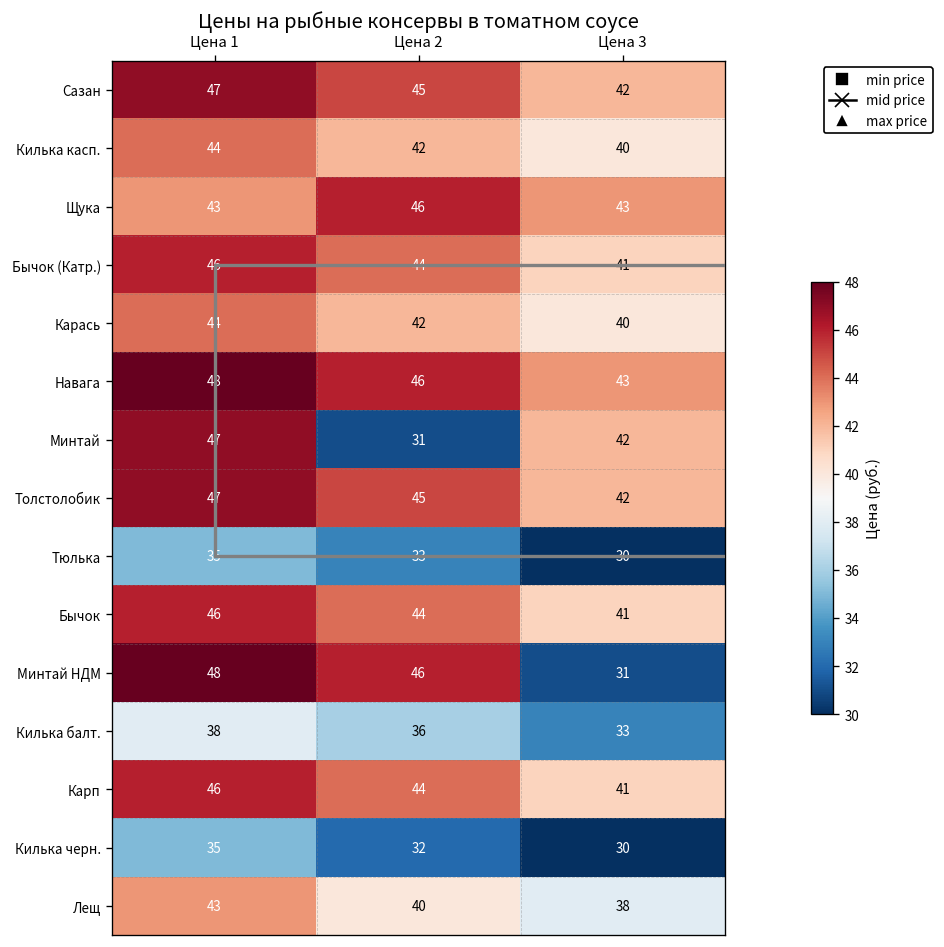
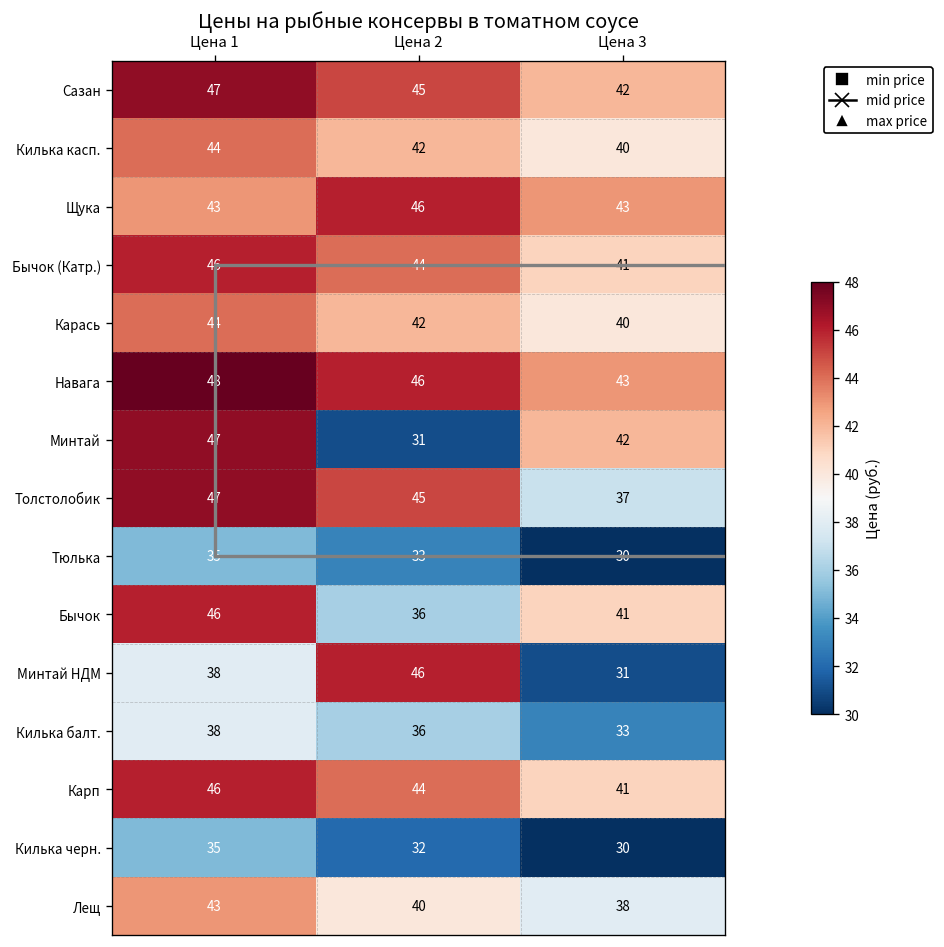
  {
    "Сазан": {
      "Цена 1": 47,
      "Цена 2": 45,
      "Цена 3": 42
    },
    "Килька касп.": {
      "Цена 1": 44,
      "Цена 2": 42,
      "Цена 3": 40
    },
    "Щука": {
      "Цена 1": 43,
      "Цена 2": 46,
      "Цена 3": 43
    },
    "Бычок (Катр.)": {
      "Цена 1": 46,
      "Цена 2": 44,
      "Цена 3": 41
    },
    "Карась": {
      "Цена 1": 44,
      "Цена 2": 42,
      "Цена 3": 40
    },
    "Навага": {
      "Цена 1": 48,
      "Цена 2": 46,
      "Цена 3": 43
    },
    "Минтай": {
      "Цена 1": 47,
      "Цена 2": 31,
      "Цена 3": 42
    },
    "Толстолобик": {
      "Цена 1": 47,
      "Цена 2": 45,
-     "Цена 3": 42
+     "Цена 3": 37
    },
    "Тюлька": {
      "Цена 1": 35,
      "Цена 2": 33,
      "Цена 3": 30
    },
    "Бычок": {
      "Цена 1": 46,
-     "Цена 2": 44,
+     "Цена 2": 36,
      "Цена 3": 41
    },
    "Минтай НДМ": {
-     "Цена 1": 48,
+     "Цена 1": 38,
      "Цена 2": 46,
      "Цена 3": 31
    },
    "Килька балт.": {
      "Цена 1": 38,
      "Цена 2": 36,
      "Цена 3": 33
    },
    "Карп": {
      "Цена 1": 46,
      "Цена 2": 44,
      "Цена 3": 41
    },
    "Килька черн.": {
      "Цена 1": 35,
      "Цена 2": 32,
      "Цена 3": 30
    },
    "Лещ": {
      "Цена 1": 43,
      "Цена 2": 40,
      "Цена 3": 38
    }
  }
